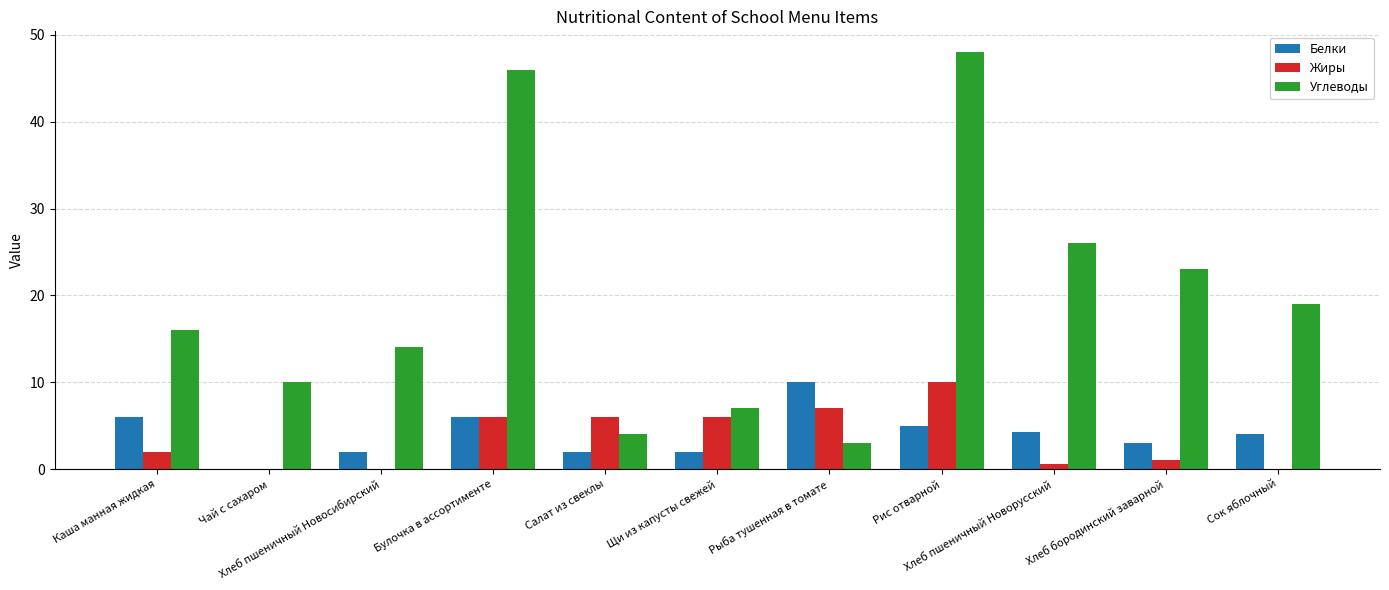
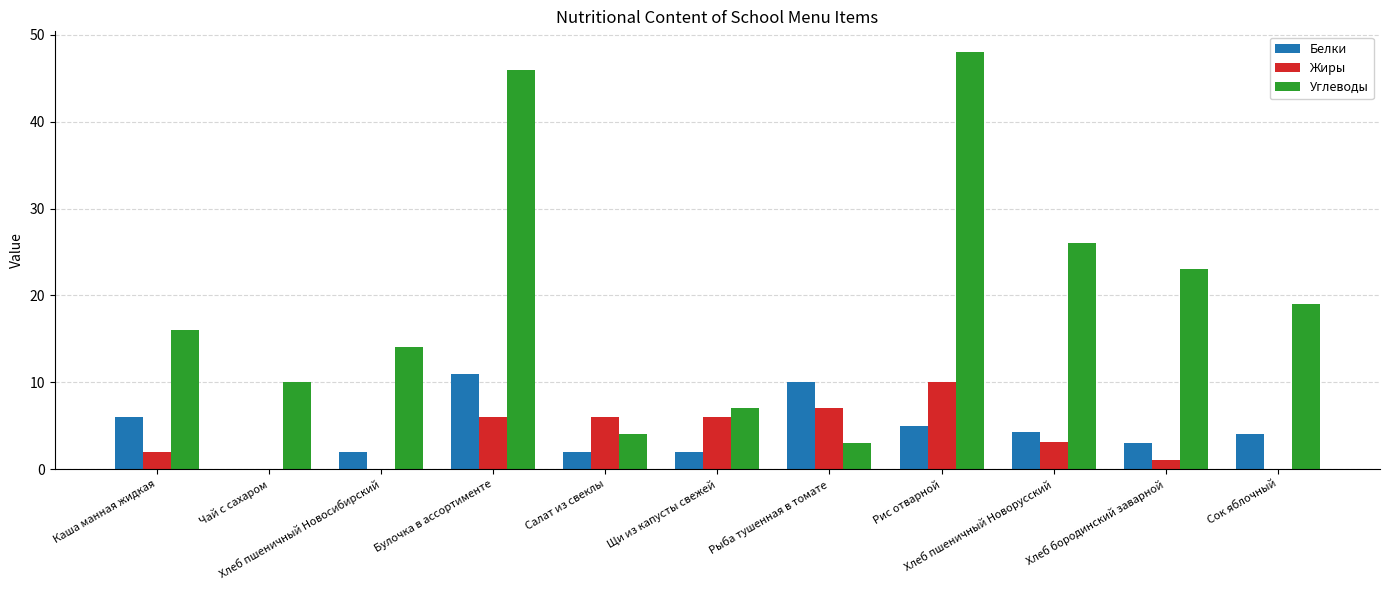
  {
    "Белки": {
      "Каша манная жидкая": 6,
      "Чай с сахаром": 0,
      "Хлеб пшеничный Новосибирский": 2,
-     "Булочка в ассортименте": 6,
+     "Булочка в ассортименте": 11,
      "Салат из свеклы": 2,
      "Щи из капусты свежей": 2,
      "Рыба тушенная в томате": 10,
      "Рис отварной": 5,
      "Хлеб пшеничный Новорусский": 4,
      "Хлеб бородинский заварной": 3,
      "Сок яблочный": 4
    },
    "Жиры": {
      "Каша манная жидкая": 2,
      "Чай с сахаром": 0,
      "Хлеб пшеничный Новосибирский": 0,
      "Булочка в ассортименте": 6,
      "Салат из свеклы": 6,
      "Щи из капусты свежей": 6,
      "Рыба тушенная в томате": 7,
      "Рис отварной": 10,
-     "Хлеб пшеничный Новорусский": 1,
+     "Хлеб пшеничный Новорусский": 3,
      "Хлеб бородинский заварной": 1,
      "Сок яблочный": 0
    },
    "Углеводы": {
      "Каша манная жидкая": 16,
      "Чай с сахаром": 10,
      "Хлеб пшеничный Новосибирский": 14,
      "Булочка в ассортименте": 46,
      "Салат из свеклы": 4,
      "Щи из капусты свежей": 7,
      "Рыба тушенная в томате": 3,
      "Рис отварной": 48,
      "Хлеб пшеничный Новорусский": 26,
      "Хлеб бородинский заварной": 23,
      "Сок яблочный": 19
    }
  }
